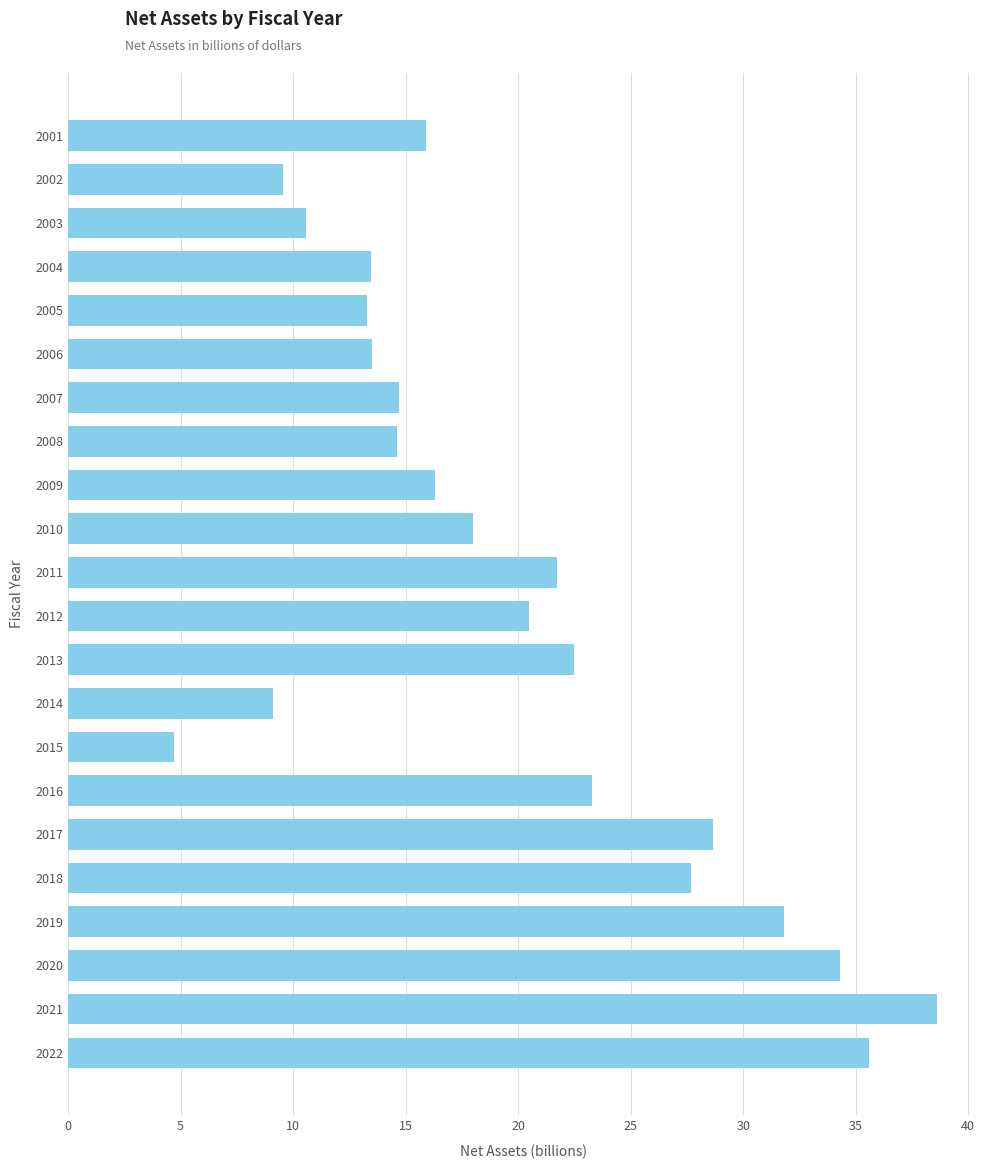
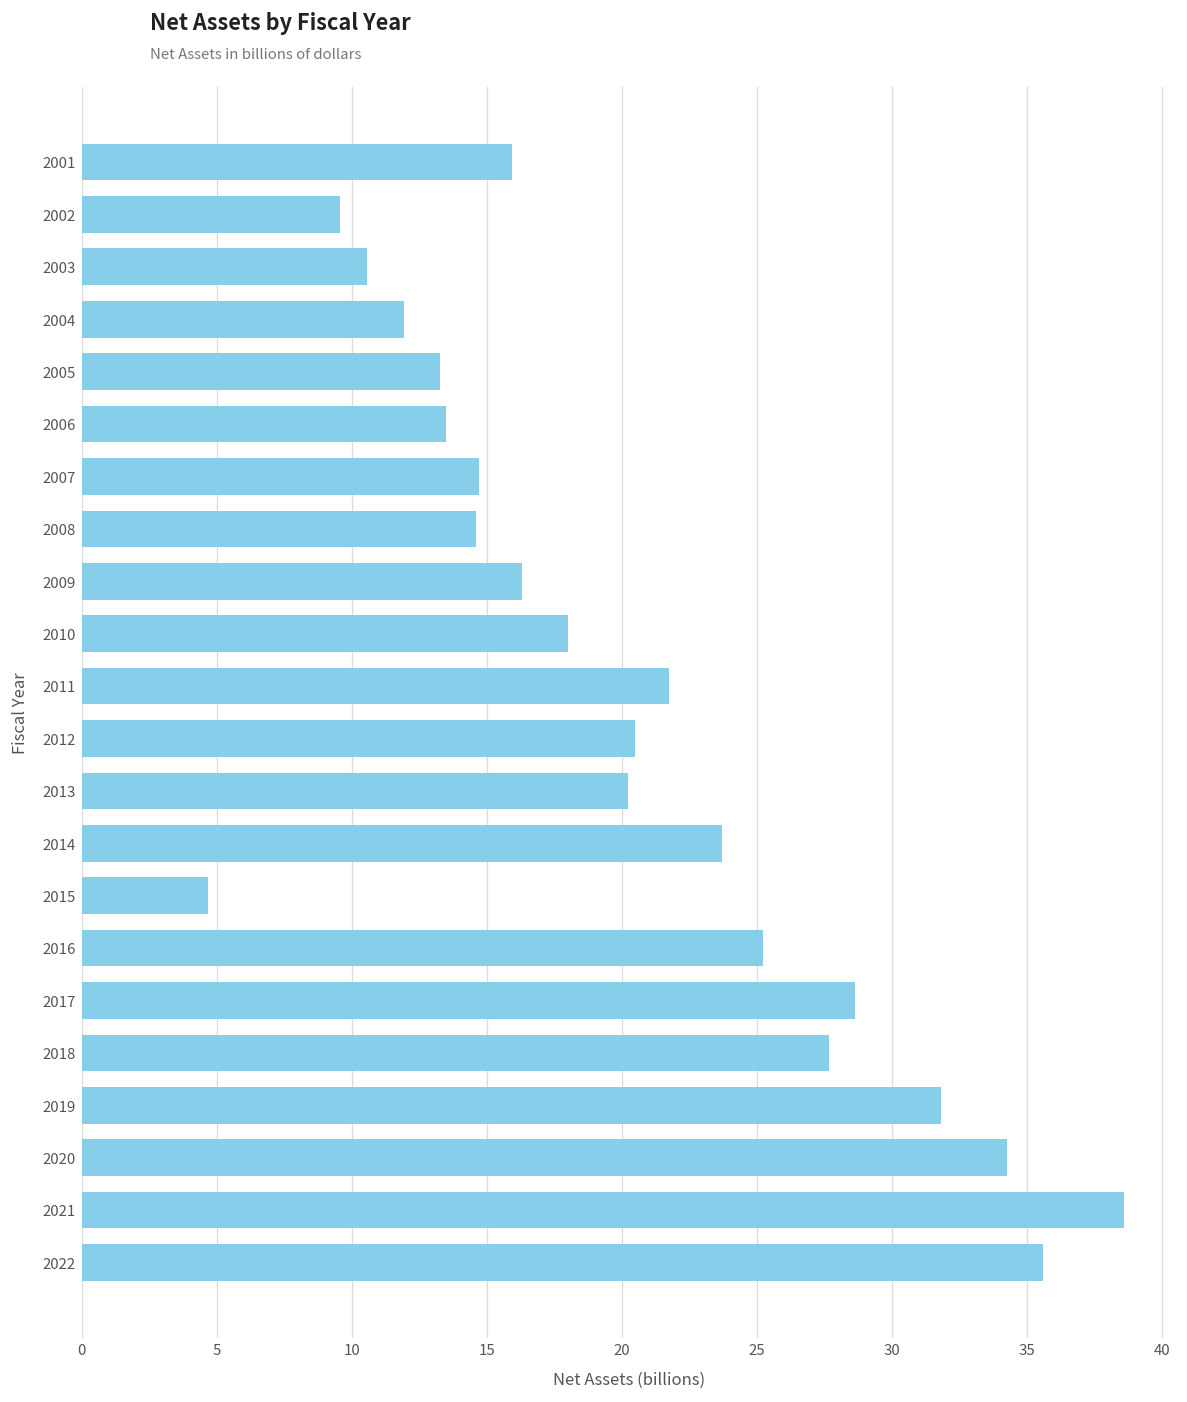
  {
    "2001": 15.9,
    "2002": 9.6,
    "2003": 10.6,
-   "2004": 13.5,
+   "2004": 11.9,
    "2005": 13.3,
    "2006": 13.5,
    "2007": 14.7,
    "2008": 14.6,
    "2009": 16.3,
    "2010": 18.0,
    "2011": 21.7,
    "2012": 20.5,
-   "2013": 22.5,
-   "2014": 9.1,
+   "2013": 20.2,
+   "2014": 23.7,
    "2015": 4.7,
-   "2016": 23.3,
+   "2016": 25.2,
    "2017": 28.6,
    "2018": 27.7,
    "2019": 31.8,
    "2020": 34.3,
    "2021": 38.6,
    "2022": 35.6
  }
